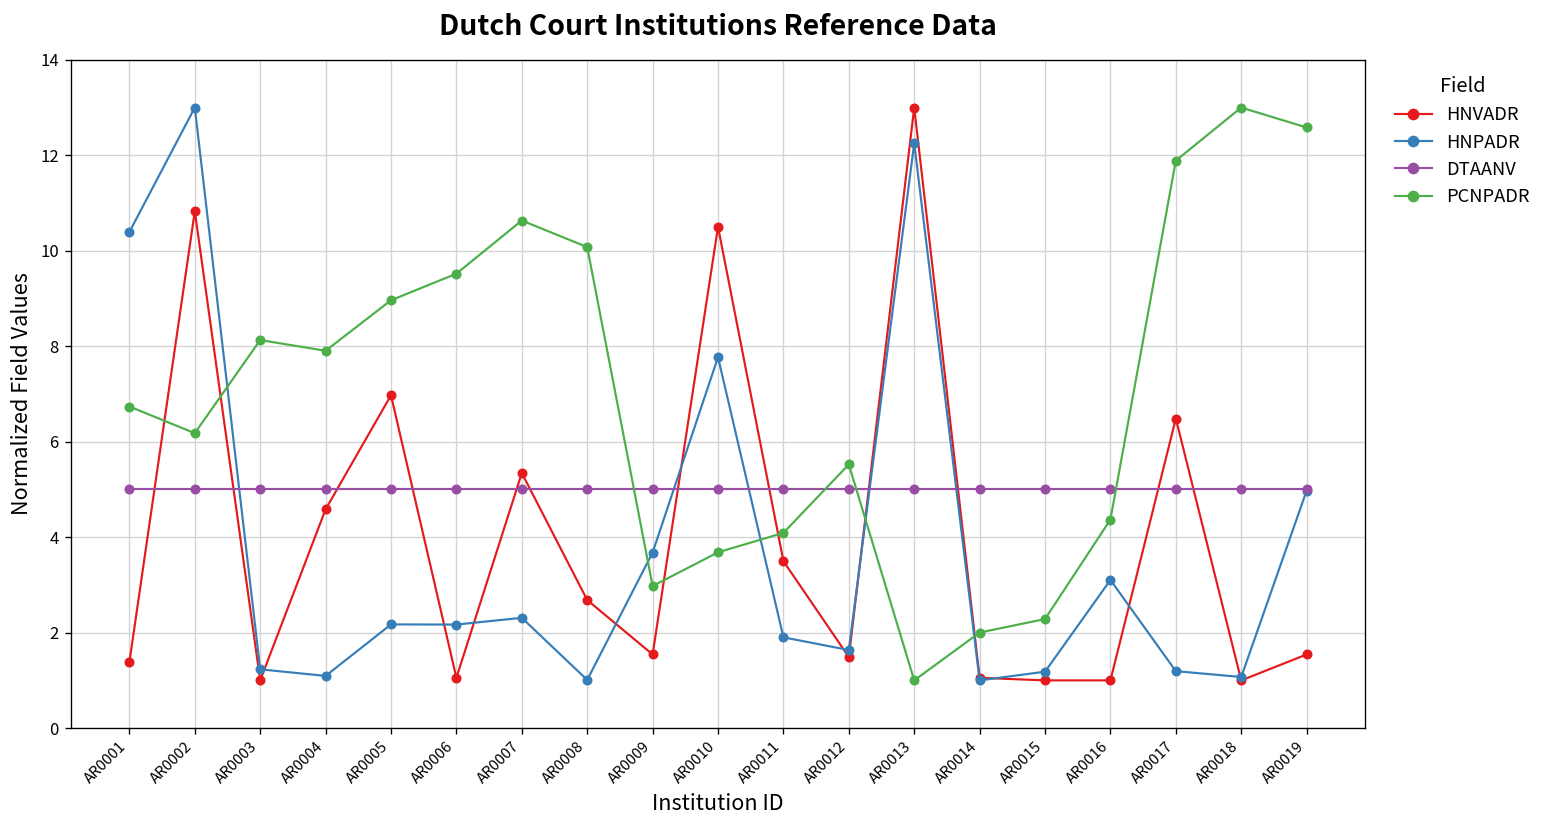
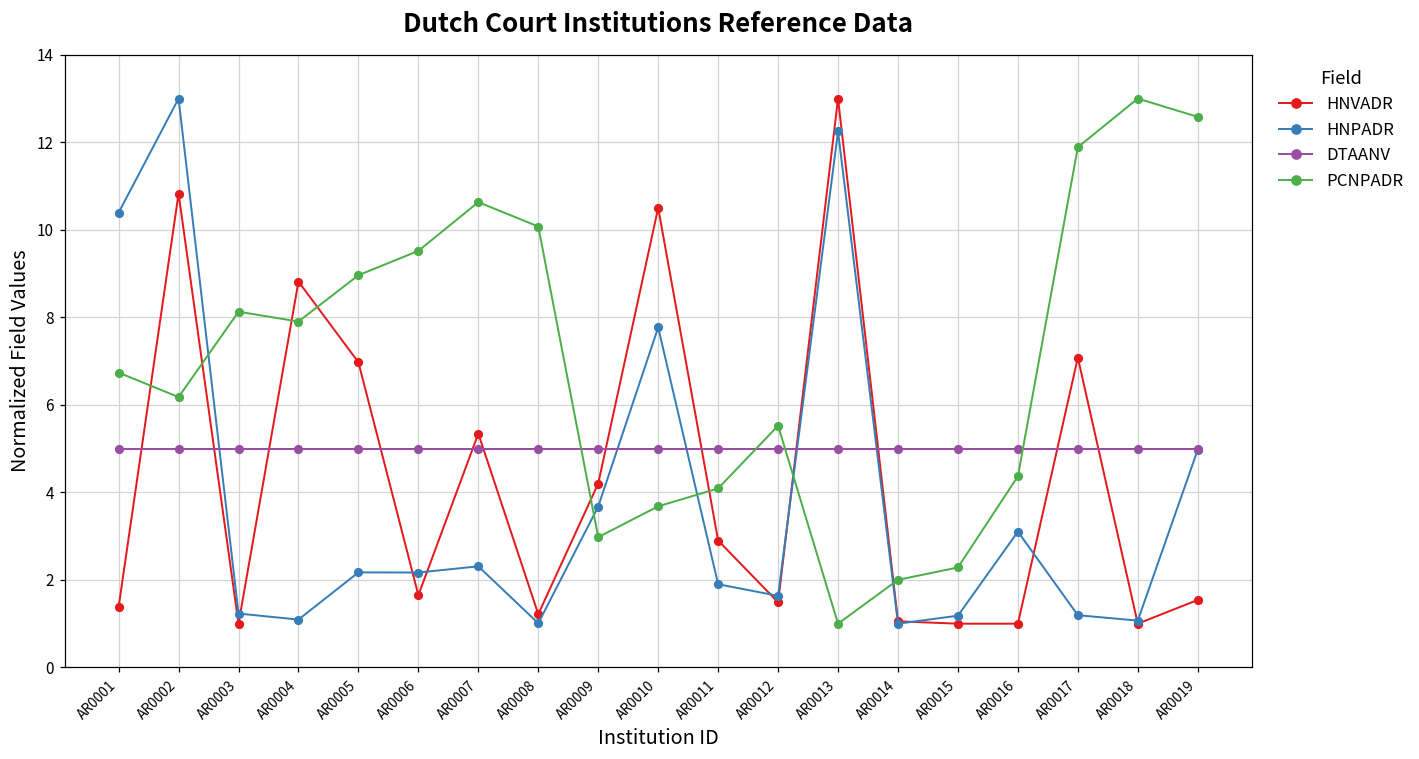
  {
    "HNVADR": {
      "AR0001": 1.4,
      "AR0002": 10.8,
      "AR0003": 1.0,
-     "AR0004": 4.6,
+     "AR0004": 8.8,
      "AR0005": 7.0,
-     "AR0006": 1.1,
+     "AR0006": 1.7,
      "AR0007": 5.3,
-     "AR0008": 2.7,
-     "AR0009": 1.5,
+     "AR0008": 1.2,
+     "AR0009": 4.2,
      "AR0010": 10.5,
-     "AR0011": 3.5,
+     "AR0011": 2.9,
      "AR0012": 1.5,
      "AR0013": 13.0,
      "AR0015": 1.0,
      "AR0016": 1.0,
-     "AR0017": 6.5,
+     "AR0017": 7.1,
      "AR0018": 1.0,
      "AR0019": 1.5
    },
    "HNPADR": {
      "AR0001": 10.4,
      "AR0002": 13.0,
      "AR0003": 1.2,
      "AR0004": 1.1,
      "AR0005": 2.2,
      "AR0006": 2.2,
      "AR0007": 2.3,
      "AR0008": 1.0,
      "AR0009": 3.7,
      "AR0010": 7.8,
      "AR0011": 1.9,
      "AR0012": 1.6,
      "AR0013": 12.3,
      "AR0015": 1.2,
      "AR0016": 3.1,
      "AR0017": 1.2,
      "AR0018": 1.1
    },
    "DTAANV": {
      "AR0001": 5.0,
      "AR0002": 5.0,
      "AR0003": 5.0,
      "AR0004": 5.0,
      "AR0005": 5.0,
      "AR0006": 5.0,
      "AR0007": 5.0,
      "AR0008": 5.0,
      "AR0009": 5.0,
      "AR0010": 5.0,
      "AR0011": 5.0,
      "AR0012": 5.0,
      "AR0013": 5.0,
      "AR0014": 5.0,
      "AR0015": 5.0,
      "AR0016": 5.0,
      "AR0017": 5.0,
      "AR0018": 5.0
    },
    "PCNPADR": {
      "AR0001": 6.7,
      "AR0002": 6.2,
      "AR0003": 8.1,
      "AR0004": 7.9,
      "AR0005": 9.0,
      "AR0006": 9.5,
      "AR0007": 10.6,
      "AR0008": 10.1,
      "AR0009": 3.0,
      "AR0010": 3.7,
      "AR0011": 4.1,
      "AR0012": 5.5,
      "AR0013": 1.0,
      "AR0014": 2.0,
      "AR0015": 2.3,
      "AR0016": 4.4,
      "AR0017": 11.9,
      "AR0018": 13.0,
      "AR0019": 12.6
    }
  }
